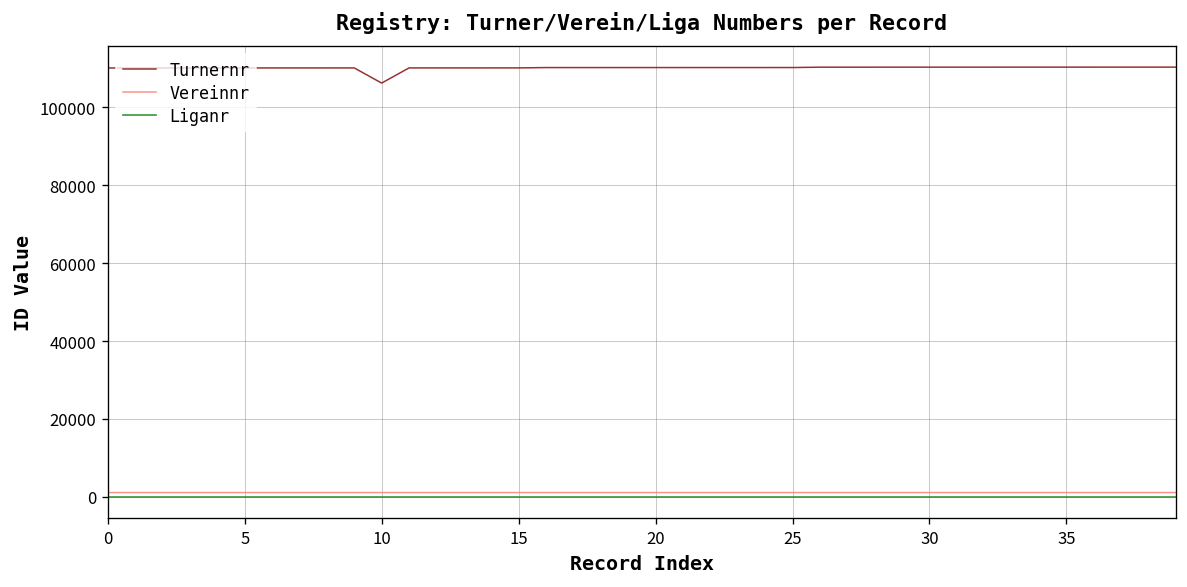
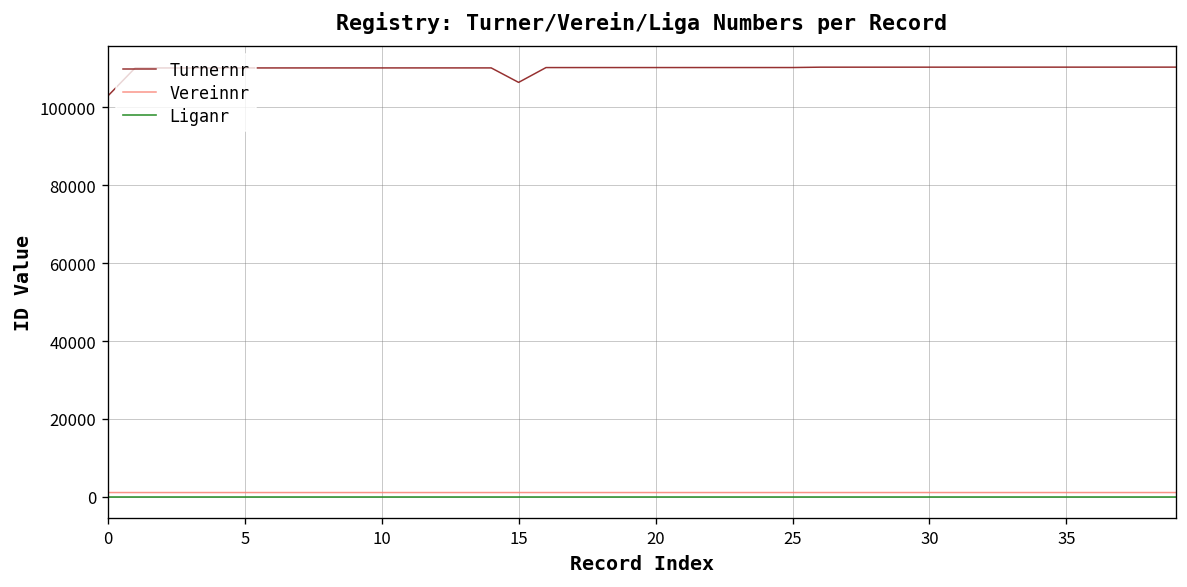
  {
    "Turnernr": {
-     "0": 110000,
-     "10": 106000,
-     "15": 110000,
+     "0": 103000,
+     "10": 110000,
+     "15": 106000,
      "20": 110000,
      "25": 110000,
      "30": 110000,
      "35": 110000
    },
    "Vereinnr": {
      "0": 1000,
      "5": 1000,
      "10": 1000,
      "15": 1000,
      "20": 1000,
      "25": 1000,
      "30": 1000,
      "35": 1000
    },
    "Liganr": {
      "0": 0,
      "5": 0,
      "10": 0,
      "15": 0,
      "20": 0,
      "25": 0,
      "30": 0,
      "35": 0
    }
  }
